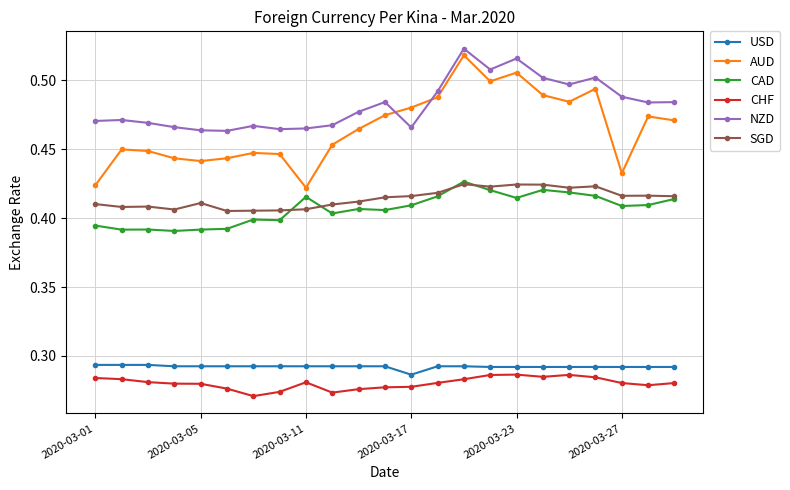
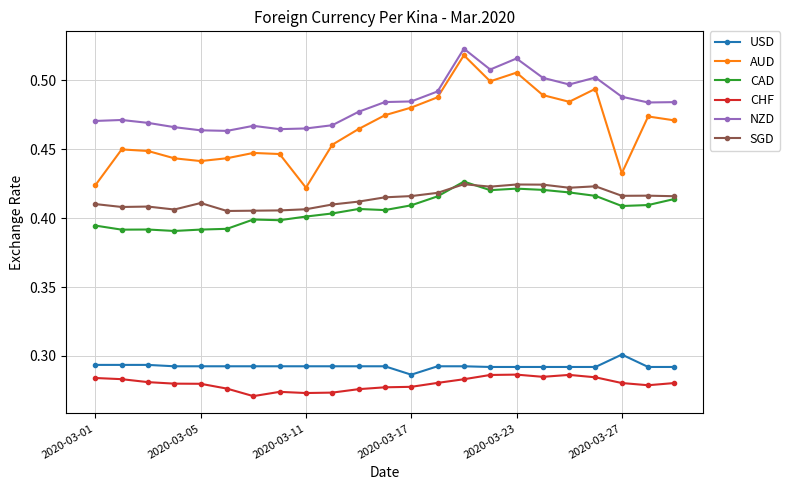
  {
    "USD": {
      "2020-03-01": 0.294,
      "2020-03-05": 0.293,
      "2020-03-11": 0.293,
      "2020-03-17": 0.286,
      "2020-03-23": 0.292,
-     "2020-03-27": 0.292
+     "2020-03-27": 0.301
    },
    "AUD": {
      "2020-03-01": 0.424,
      "2020-03-05": 0.441,
      "2020-03-11": 0.422,
      "2020-03-17": 0.480,
      "2020-03-23": 0.506,
      "2020-03-27": 0.433
    },
    "CAD": {
      "2020-03-01": 0.395,
      "2020-03-05": 0.392,
-     "2020-03-11": 0.415,
+     "2020-03-11": 0.401,
      "2020-03-17": 0.409,
-     "2020-03-23": 0.415,
+     "2020-03-23": 0.421,
      "2020-03-27": 0.409
    },
    "CHF": {
      "2020-03-01": 0.284,
      "2020-03-05": 0.280,
-     "2020-03-11": 0.281,
+     "2020-03-11": 0.273,
      "2020-03-17": 0.278,
      "2020-03-23": 0.286,
      "2020-03-27": 0.280
    },
    "NZD": {
      "2020-03-01": 0.470,
      "2020-03-05": 0.464,
      "2020-03-11": 0.465,
-     "2020-03-17": 0.466,
+     "2020-03-17": 0.485,
      "2020-03-23": 0.516,
      "2020-03-27": 0.488
    },
    "SGD": {
      "2020-03-01": 0.410,
      "2020-03-05": 0.411,
      "2020-03-11": 0.406,
      "2020-03-17": 0.416,
      "2020-03-23": 0.424,
      "2020-03-27": 0.416
    }
  }
